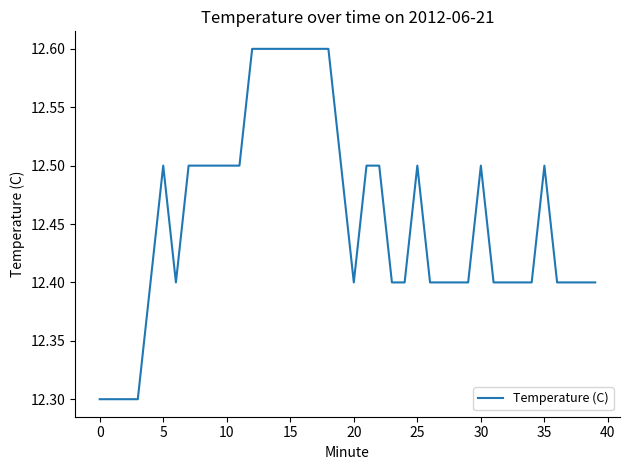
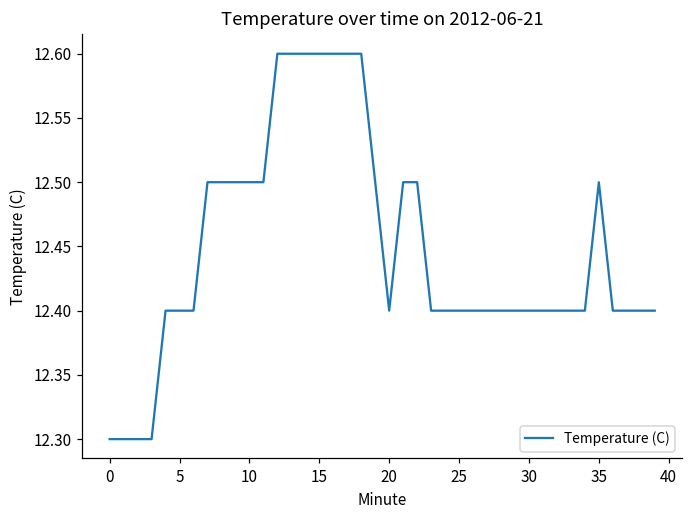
  {
    "0": 12.3,
-   "5": 12.5,
+   "5": 12.4,
    "10": 12.5,
    "15": 12.6,
    "20": 12.4,
-   "25": 12.5,
-   "30": 12.5,
+   "25": 12.4,
+   "30": 12.4,
    "35": 12.5
  }
